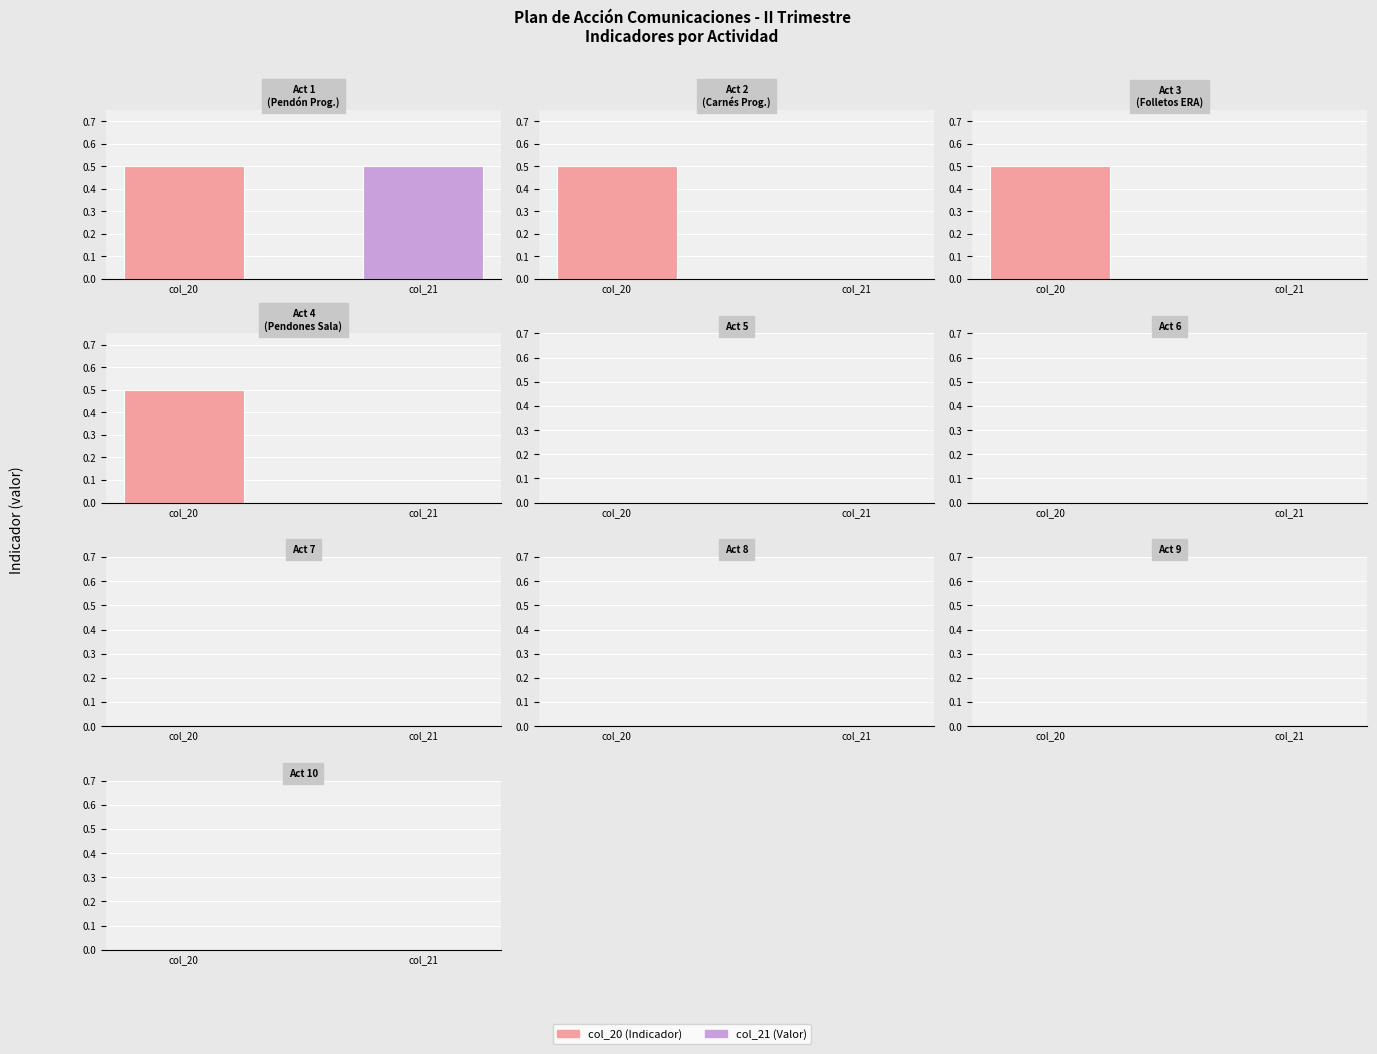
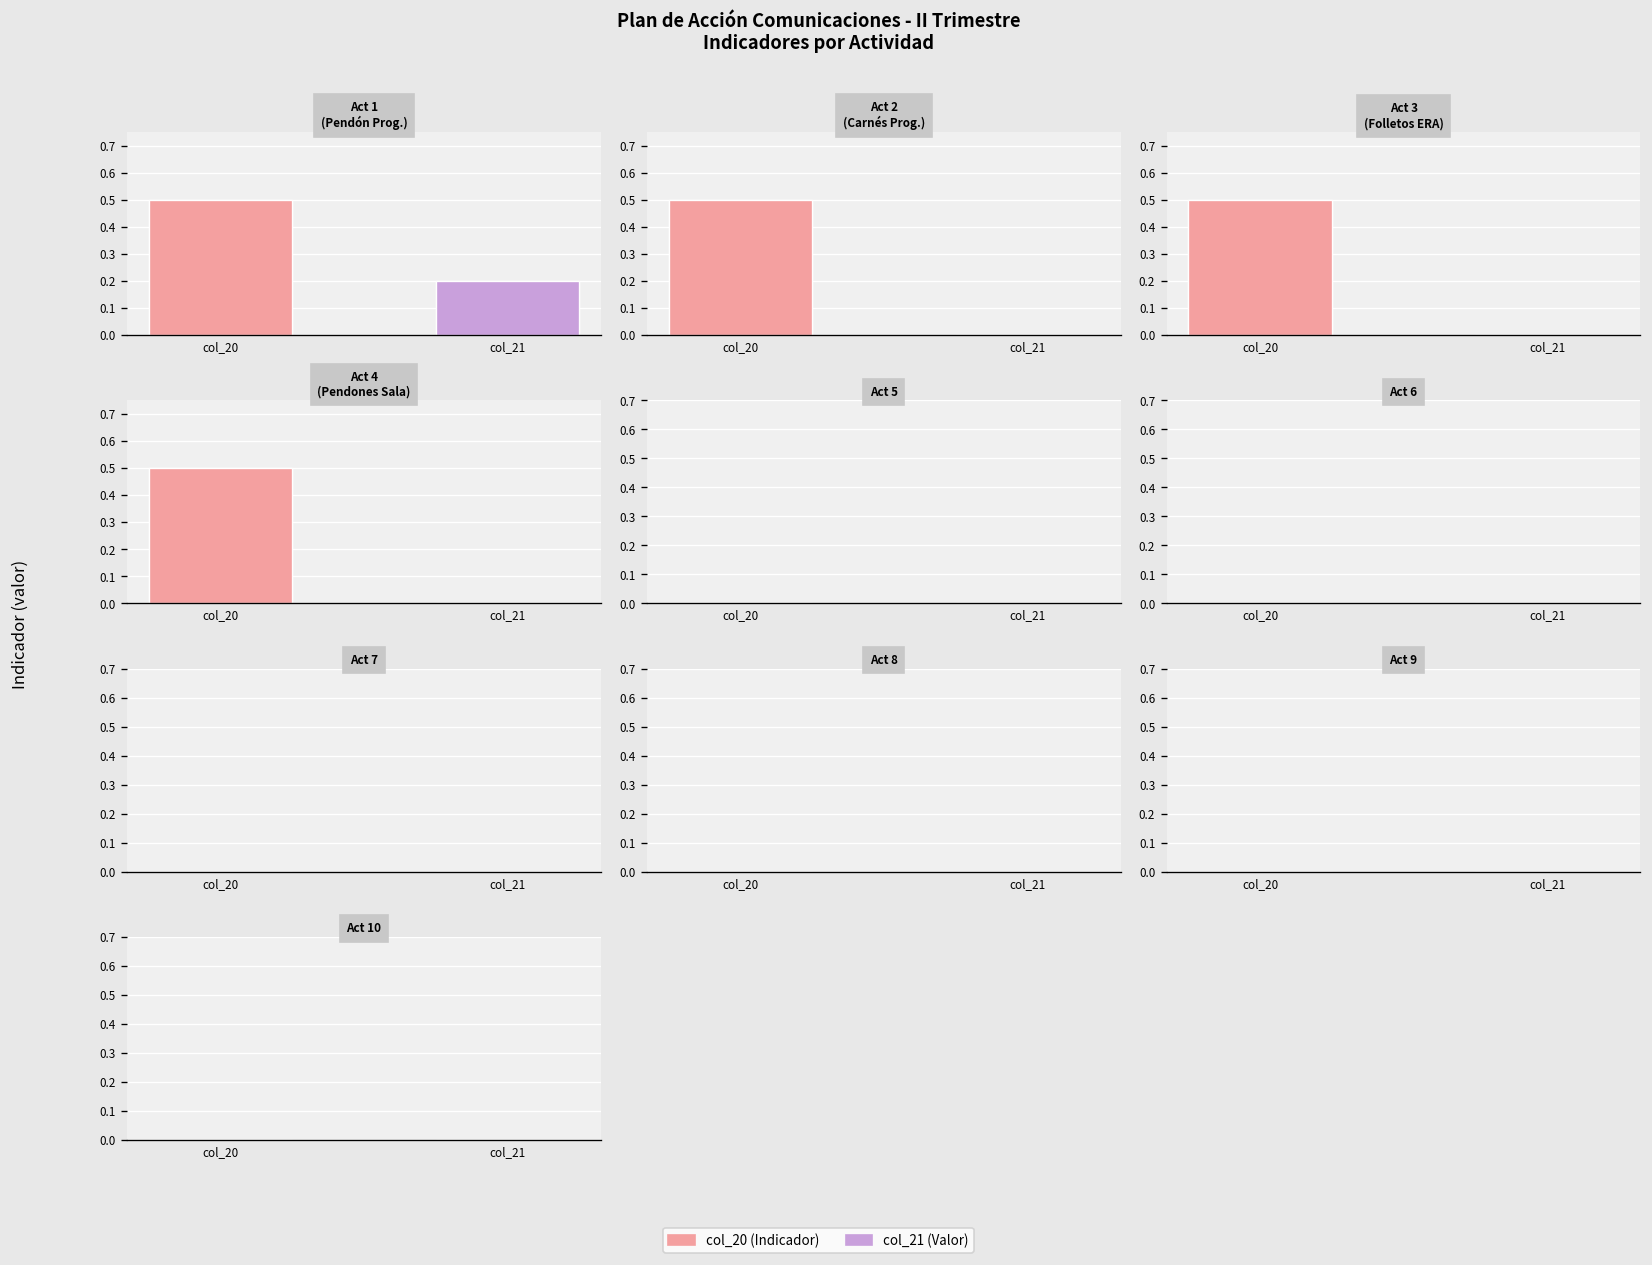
  {
    "Act 1 (Pendón Prog.)": {
      "col_21 (Valor)": {
-       "col_21": 0.5
+       "col_21": 0.2
      }
    }
  }
